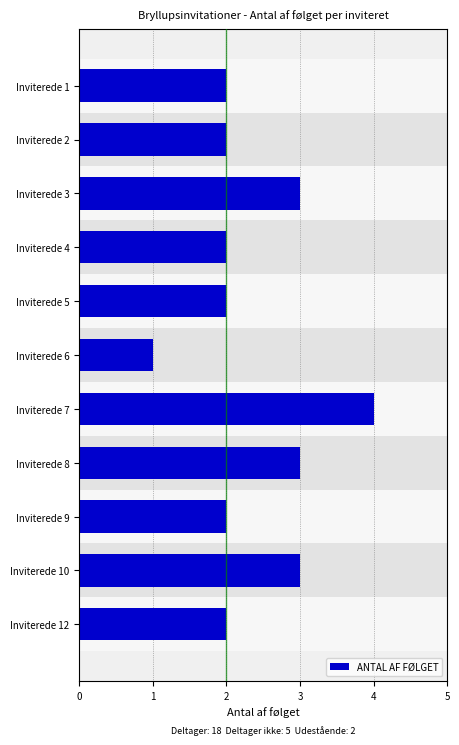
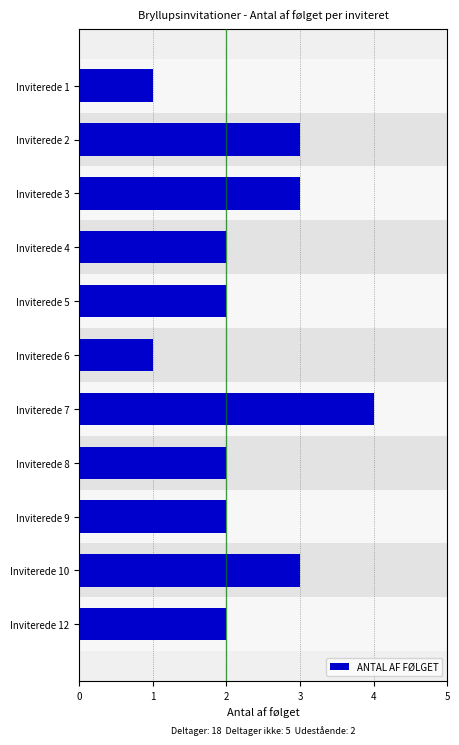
  {
-   "Inviterede 1": 2,
-   "Inviterede 2": 2,
+   "Inviterede 1": 1,
+   "Inviterede 2": 3,
    "Inviterede 3": 3,
    "Inviterede 4": 2,
    "Inviterede 5": 2,
    "Inviterede 6": 1,
    "Inviterede 7": 4,
-   "Inviterede 8": 3,
+   "Inviterede 8": 2,
    "Inviterede 9": 2,
    "Inviterede 10": 3,
    "Inviterede 12": 2
  }
